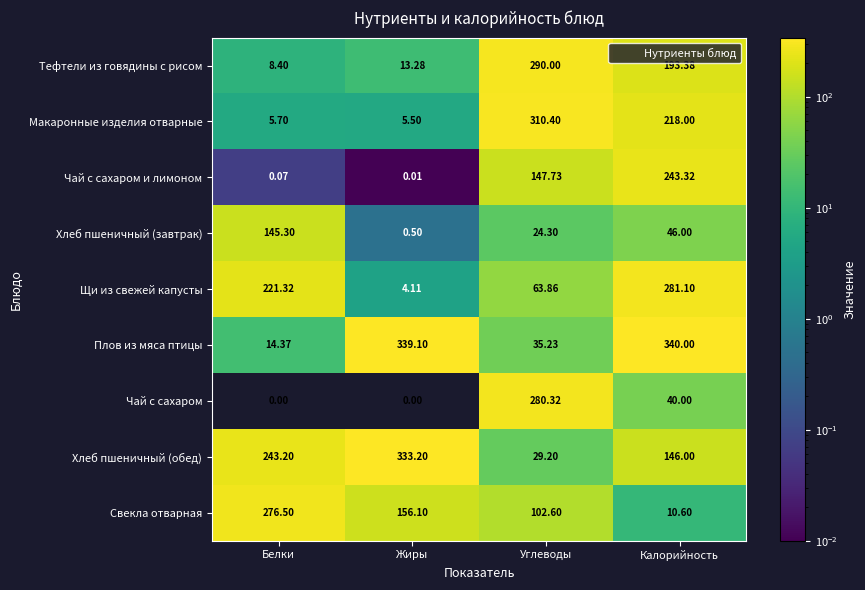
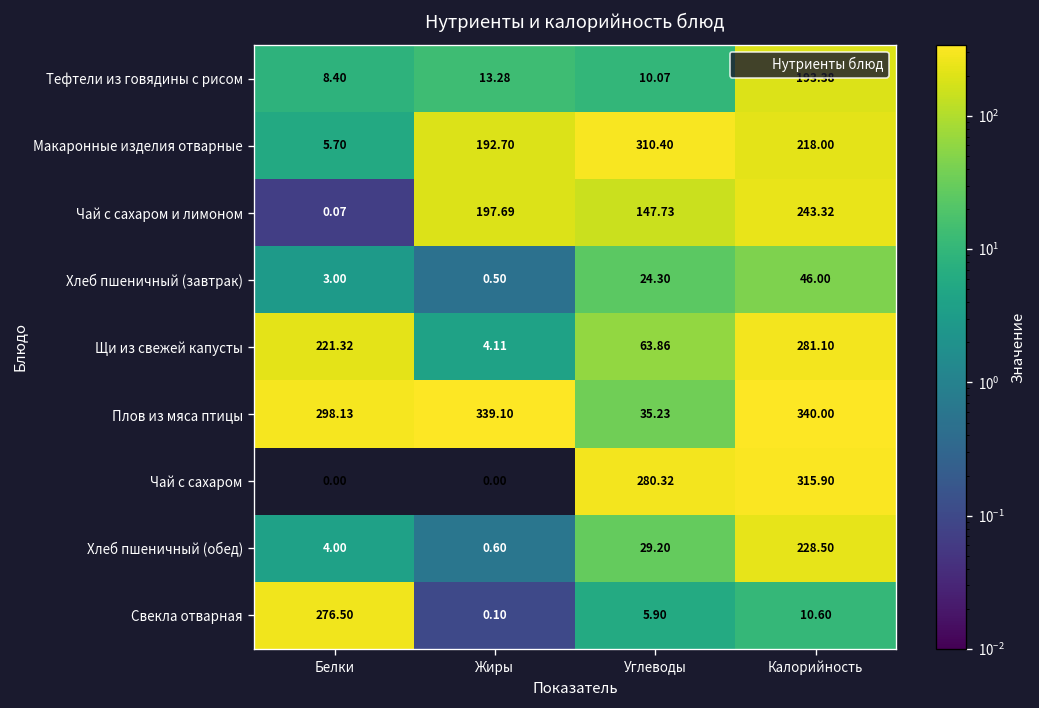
  {
    "Тефтели из говядины с рисом": {
      "Белки": 8.40,
      "Жиры": 13.28,
-     "Углеводы": 290.00
+     "Углеводы": 10.07
    },
    "Макаронные изделия отварные": {
      "Белки": 5.70,
-     "Жиры": 5.50,
+     "Жиры": 192.70,
      "Углеводы": 310.40,
      "Калорийность": 218.00
    },
    "Чай с сахаром и лимоном": {
      "Белки": 0.07,
-     "Жиры": 0.01,
+     "Жиры": 197.69,
      "Углеводы": 147.73,
      "Калорийность": 243.32
    },
    "Хлеб пшеничный (завтрак)": {
-     "Белки": 145.30,
+     "Белки": 3.00,
      "Жиры": 0.50,
      "Углеводы": 24.30,
      "Калорийность": 46.00
    },
    "Щи из свежей капусты": {
      "Белки": 221.32,
      "Жиры": 4.11,
      "Углеводы": 63.86,
      "Калорийность": 281.10
    },
    "Плов из мяса птицы": {
-     "Белки": 14.37,
+     "Белки": 298.13,
      "Жиры": 339.10,
      "Углеводы": 35.23,
      "Калорийность": 340.00
    },
    "Чай с сахаром": {
      "Углеводы": 280.32,
-     "Калорийность": 40.00
+     "Калорийность": 315.90
    },
    "Хлеб пшеничный (обед)": {
-     "Белки": 243.20,
-     "Жиры": 333.20,
+     "Белки": 4.00,
+     "Жиры": 0.60,
      "Углеводы": 29.20,
-     "Калорийность": 146.00
+     "Калорийность": 228.50
    },
    "Свекла отварная": {
      "Белки": 276.50,
-     "Жиры": 156.10,
-     "Углеводы": 102.60,
+     "Жиры": 0.10,
+     "Углеводы": 5.90,
      "Калорийность": 10.60
    }
  }
